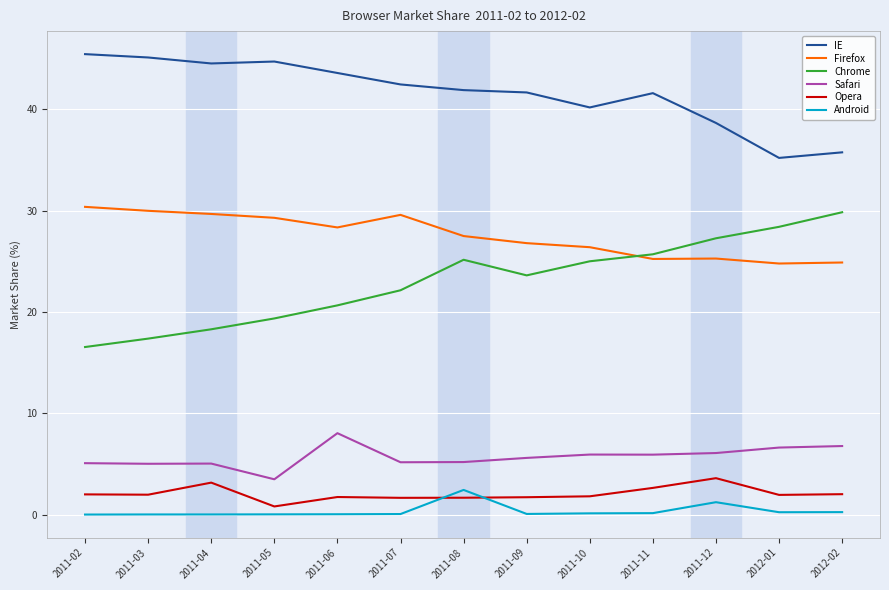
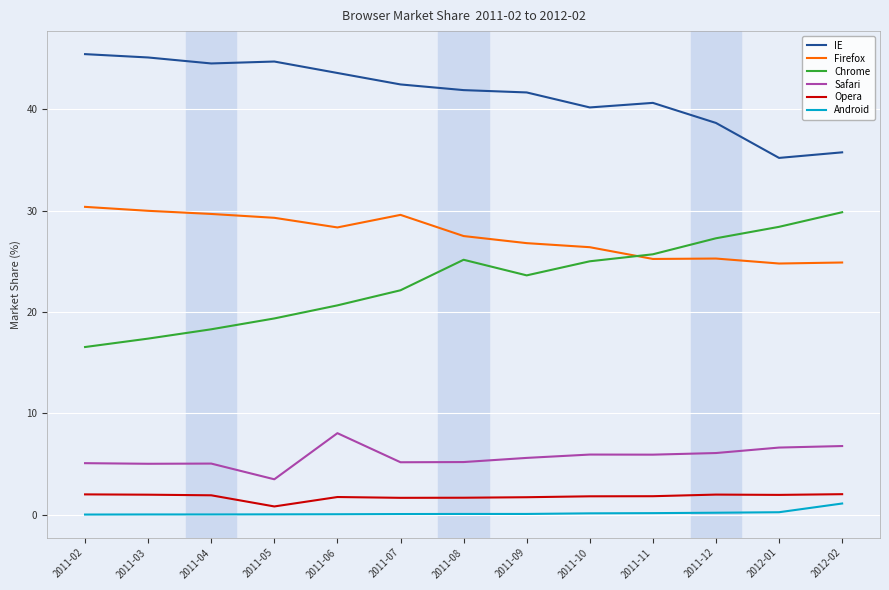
  {
    "IE": {
      "2011-02": 45.4,
      "2011-03": 45.1,
      "2011-04": 44.5,
      "2011-05": 44.7,
      "2011-06": 43.6,
      "2011-07": 42.5,
      "2011-08": 41.9,
      "2011-09": 41.7,
      "2011-10": 40.2,
-     "2011-11": 41.6,
+     "2011-11": 40.6,
      "2011-12": 38.7,
      "2012-01": 35.2,
      "2012-02": 35.8
    },
    "Firefox": {
      "2011-02": 30.4,
      "2011-03": 30.0,
      "2011-04": 29.7,
      "2011-05": 29.3,
      "2011-06": 28.3,
      "2011-07": 29.6,
      "2011-08": 27.5,
      "2011-09": 26.8,
      "2011-10": 26.4,
      "2011-11": 25.2,
      "2011-12": 25.3,
      "2012-01": 24.8,
      "2012-02": 24.9
    },
    "Chrome": {
      "2011-02": 16.5,
      "2011-03": 17.4,
      "2011-04": 18.3,
      "2011-05": 19.4,
      "2011-06": 20.7,
      "2011-07": 22.1,
      "2011-08": 25.2,
      "2011-09": 23.6,
      "2011-10": 25.0,
      "2011-11": 25.7,
      "2011-12": 27.3,
      "2012-01": 28.4,
      "2012-02": 29.8
    },
    "Safari": {
      "2011-02": 5.1,
      "2011-03": 5.0,
      "2011-04": 5.0,
      "2011-05": 3.5,
      "2011-06": 8.0,
      "2011-07": 5.2,
      "2011-08": 5.2,
      "2011-09": 5.6,
      "2011-10": 5.9,
      "2011-11": 5.9,
      "2011-12": 6.1,
      "2012-01": 6.6,
      "2012-02": 6.8
    },
    "Opera": {
      "2011-02": 2.0,
      "2011-03": 2.0,
-     "2011-04": 3.2,
+     "2011-04": 1.9,
      "2011-05": 0.8,
      "2011-06": 1.7,
      "2011-07": 1.7,
      "2011-08": 1.7,
      "2011-09": 1.7,
      "2011-10": 1.8,
-     "2011-11": 2.6,
-     "2011-12": 3.6,
+     "2011-11": 1.8,
+     "2011-12": 2.0,
      "2012-01": 2.0,
      "2012-02": 2.0
    },
    "Android": {
      "2011-02": 0.0,
      "2011-03": 0.0,
      "2011-04": 0.0,
      "2011-05": 0.0,
      "2011-06": 0.0,
      "2011-07": 0.1,
-     "2011-08": 2.4,
+     "2011-08": 0.1,
      "2011-09": 0.1,
      "2011-10": 0.1,
      "2011-11": 0.2,
-     "2011-12": 1.2,
+     "2011-12": 0.2,
      "2012-01": 0.2,
-     "2012-02": 0.3
+     "2012-02": 1.1
    }
  }
